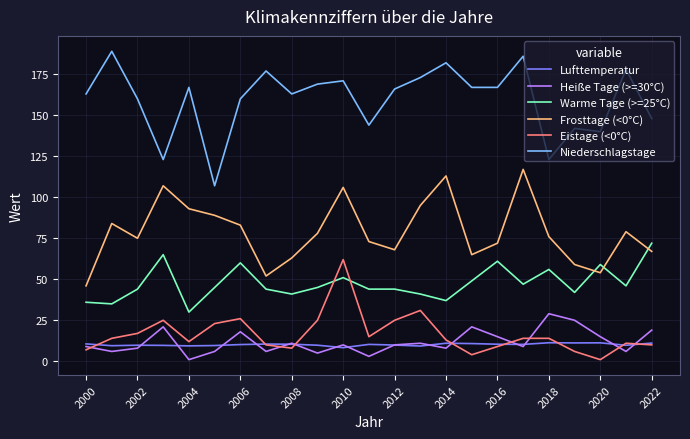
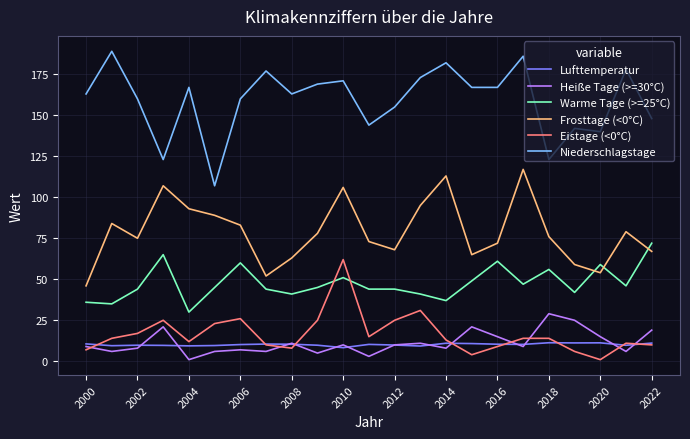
  {
    "Lufttemperatur": {
      "2000": 11,
      "2002": 10,
      "2004": 9,
      "2006": 10,
      "2010": 8,
      "2014": 11,
      "2018": 11,
      "2020": 11
    },
    "Heiße Tage (>=30°C)": {
      "2000": 9,
      "2002": 8,
      "2004": 1,
-     "2006": 18,
+     "2006": 7,
      "2010": 10,
      "2014": 8,
      "2016": 15,
      "2018": 29,
      "2020": 15,
      "2022": 19
    },
    "Warme Tage (>=25°C)": {
      "2000": 36,
      "2002": 44,
      "2004": 30,
      "2006": 60,
      "2008": 41,
      "2010": 51,
      "2012": 44,
      "2014": 37,
      "2016": 61,
      "2018": 56,
      "2020": 59,
      "2022": 72
    },
    "Frosttage (<0°C)": {
      "2000": 46,
      "2002": 75,
      "2004": 93,
      "2006": 83,
      "2008": 63,
      "2010": 106,
      "2012": 68,
      "2014": 113,
      "2016": 72,
      "2018": 76,
      "2020": 54,
      "2022": 67
    },
    "Eistage (<0°C)": {
      "2000": 7,
      "2002": 17,
      "2004": 12,
      "2006": 26,
      "2008": 8,
      "2010": 62,
      "2012": 25,
      "2014": 13,
      "2018": 14,
      "2020": 1
    },
    "Niederschlagstage": {
      "2000": 163,
      "2002": 160,
      "2004": 167,
      "2006": 160,
      "2008": 163,
      "2010": 171,
-     "2012": 166,
+     "2012": 155,
      "2014": 182,
      "2016": 167
    }
  }
